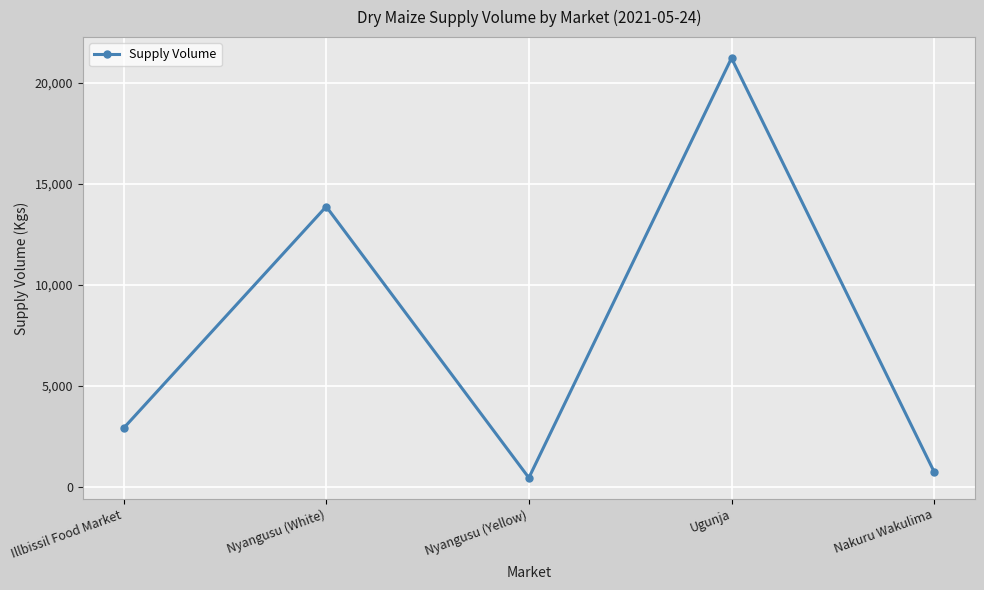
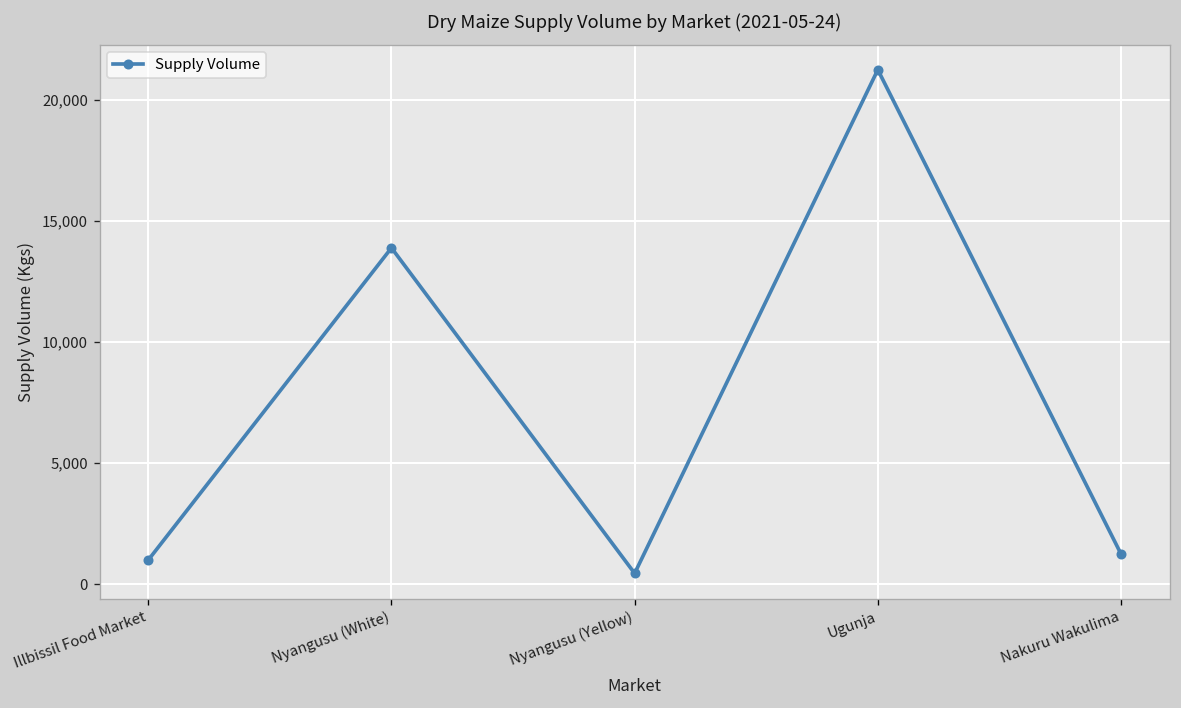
  {
-   "Illbissil Food Market": "2,900",
+   "Illbissil Food Market": "1,000",
    "Nyangusu (White)": "13,900",
    "Nyangusu (Yellow)": "500",
    "Ugunja": "21,200",
-   "Nakuru Wakulima": "700"
+   "Nakuru Wakulima": "1,300"
  }
